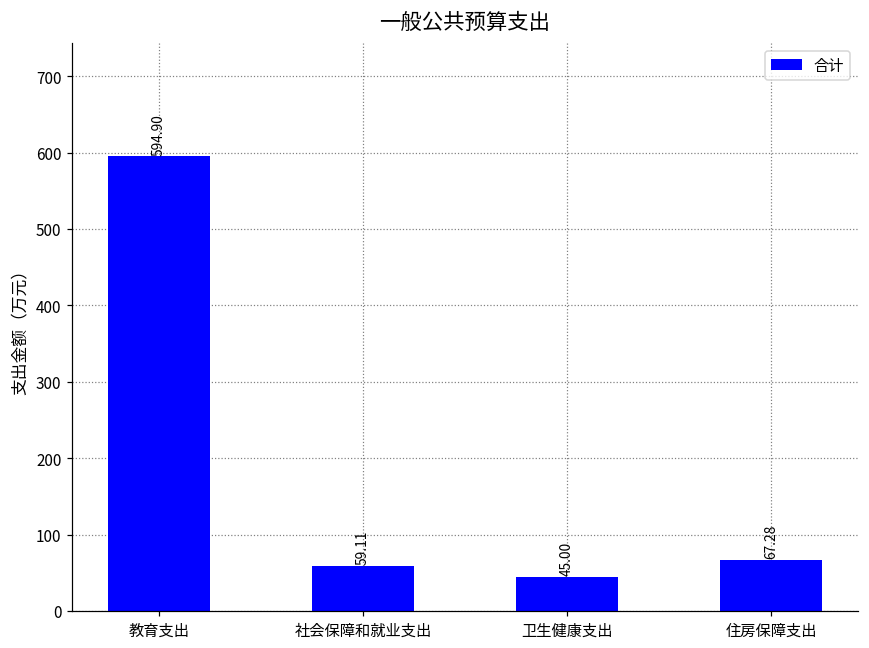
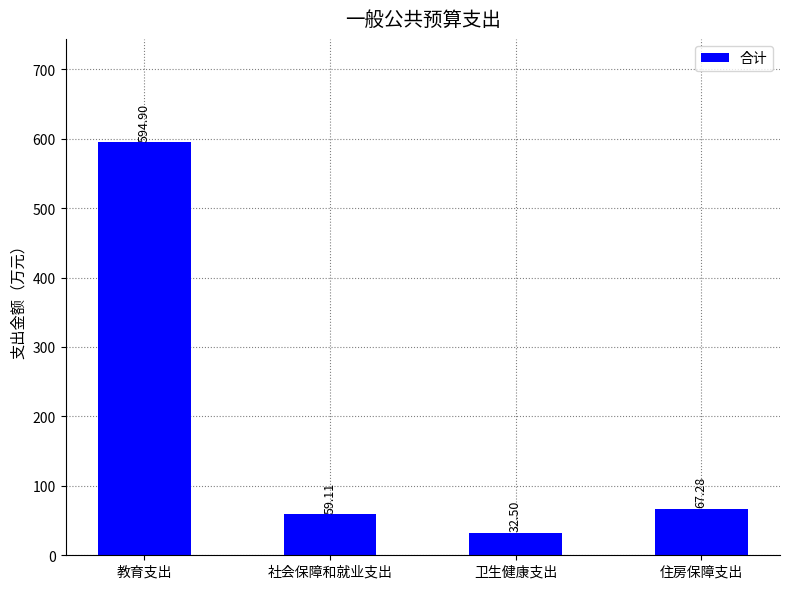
  {
    "教育支出": 594.90,
    "社会保障和就业支出": 59.11,
-   "卫生健康支出": 45.00,
+   "卫生健康支出": 32.50,
    "住房保障支出": 67.28
  }
